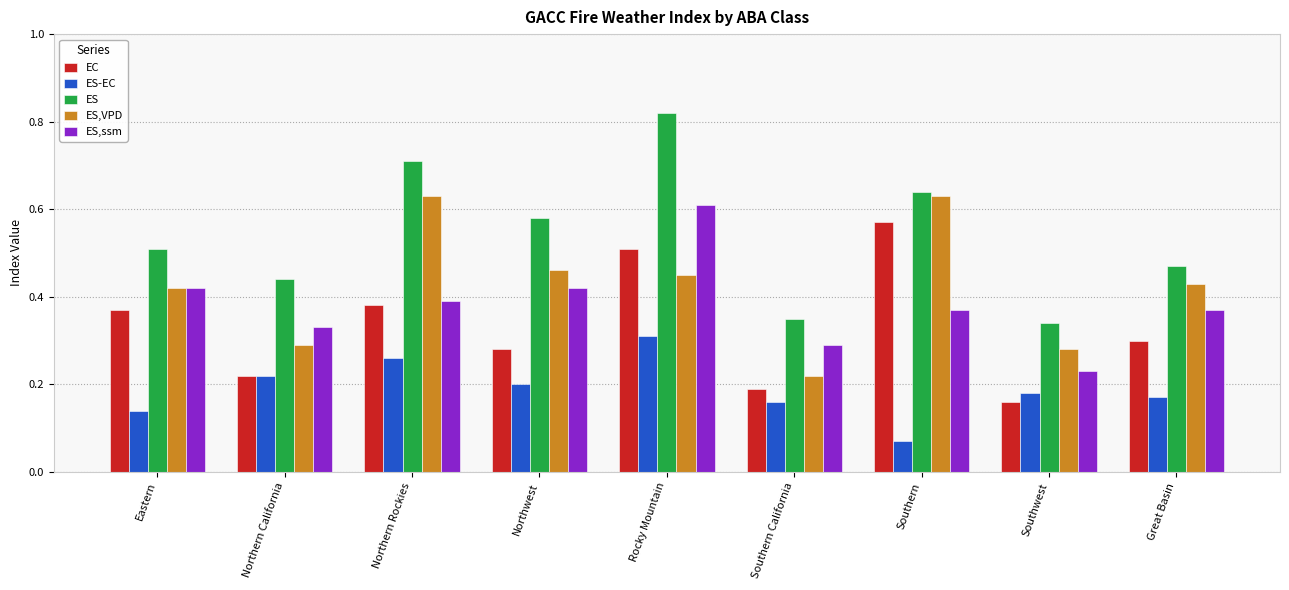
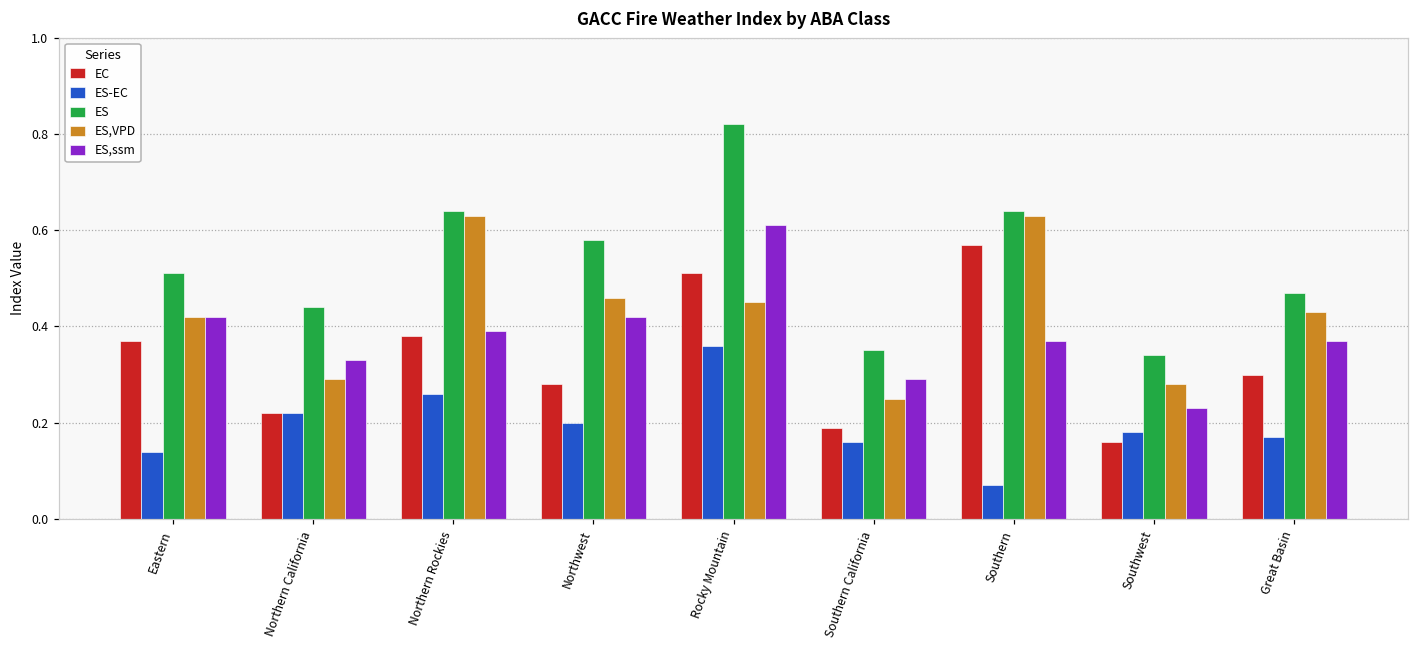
  {
    "EC": {
      "Eastern": 0.37,
      "Northern California": 0.22,
      "Northern Rockies": 0.38,
      "Northwest": 0.28,
      "Rocky Mountain": 0.51,
      "Southern California": 0.19,
      "Southern": 0.57,
      "Southwest": 0.16,
      "Great Basin": 0.30
    },
    "ES-EC": {
      "Eastern": 0.14,
      "Northern California": 0.22,
      "Northern Rockies": 0.26,
      "Northwest": 0.20,
-     "Rocky Mountain": 0.31,
+     "Rocky Mountain": 0.36,
      "Southern California": 0.16,
      "Southern": 0.07,
      "Southwest": 0.18,
      "Great Basin": 0.17
    },
    "ES": {
      "Eastern": 0.51,
      "Northern California": 0.44,
-     "Northern Rockies": 0.71,
+     "Northern Rockies": 0.64,
      "Northwest": 0.58,
      "Rocky Mountain": 0.82,
      "Southern California": 0.35,
      "Southern": 0.64,
      "Southwest": 0.34,
      "Great Basin": 0.47
    },
    "ES,VPD": {
      "Eastern": 0.42,
      "Northern California": 0.29,
      "Northern Rockies": 0.63,
      "Northwest": 0.46,
      "Rocky Mountain": 0.45,
-     "Southern California": 0.22,
+     "Southern California": 0.25,
      "Southern": 0.63,
      "Southwest": 0.28,
      "Great Basin": 0.43
    },
    "ES,ssm": {
      "Eastern": 0.42,
      "Northern California": 0.33,
      "Northern Rockies": 0.39,
      "Northwest": 0.42,
      "Rocky Mountain": 0.61,
      "Southern California": 0.29,
      "Southern": 0.37,
      "Southwest": 0.23,
      "Great Basin": 0.37
    }
  }
